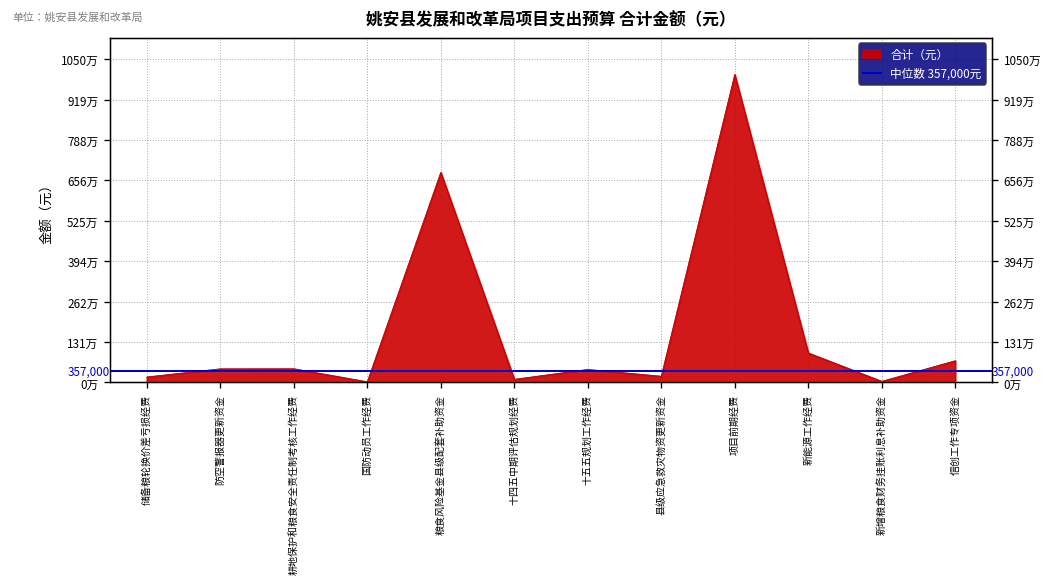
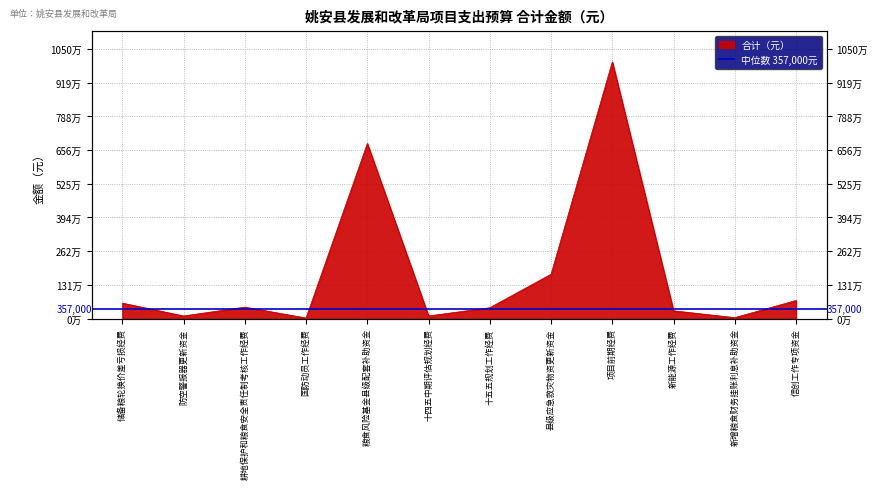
  {
-   "储备粮轮换价差亏损经费": "20万",
-   "防空警报器更新资金": "40万",
+   "储备粮轮换价差亏损经费": "60万",
+   "防空警报器更新资金": "10万",
    "耕地保护和粮食安全责任制考核工作经费": "40万",
    "国防动员工作经费": "0万",
    "粮食风险基金县级配套补助资金": "680万",
    "十四五中期评估规划经费": "10万",
    "十五五规划工作经费": "40万",
-   "县级应急救灾物资更新资金": "20万",
+   "县级应急救灾物资更新资金": "170万",
    "项目前期经费": "1000万",
-   "新能源工作经费": "100万",
+   "新能源工作经费": "30万",
    "新增粮食财务挂账利息补助资金": "0万",
    "信创工作专项资金": "70万"
  }
